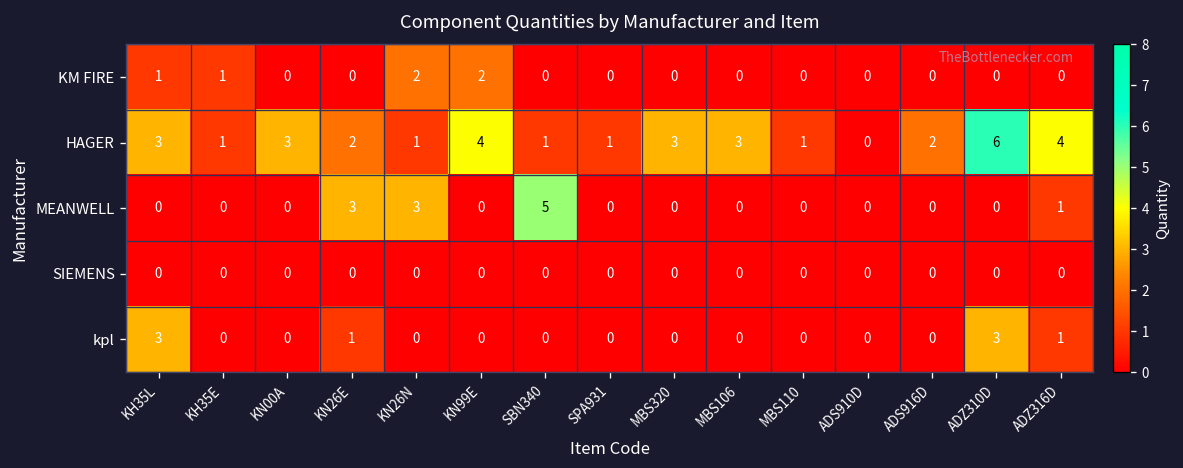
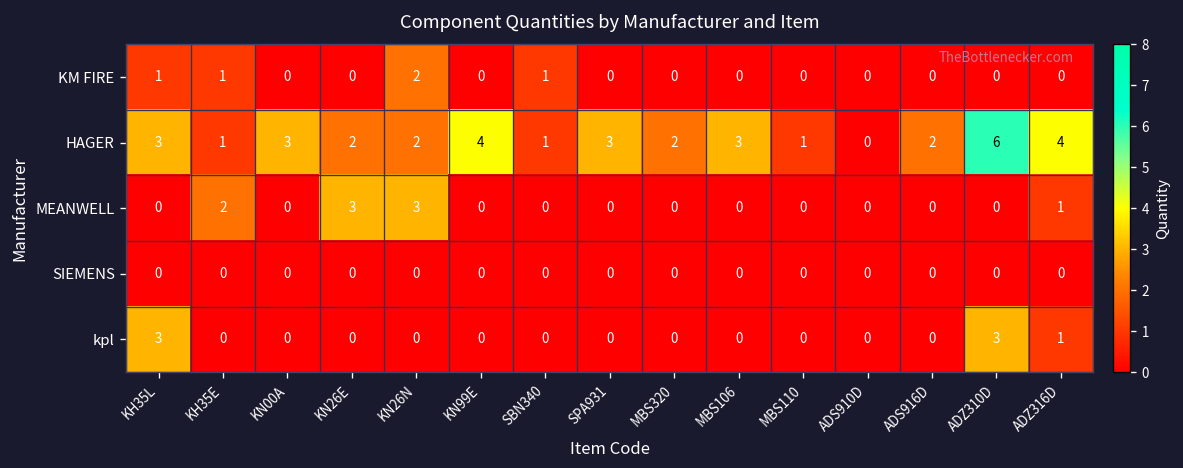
  {
    "KM FIRE": {
      "KH35L": 1,
      "KH35E": 1,
      "KN00A": 0,
      "KN26E": 0,
      "KN26N": 2,
-     "KN99E": 2,
-     "SBN340": 0,
+     "KN99E": 0,
+     "SBN340": 1,
      "SPA931": 0,
      "MBS320": 0,
      "MBS106": 0,
      "MBS110": 0,
      "ADS910D": 0,
      "ADS916D": 0,
      "ADZ316D": 0
    },
    "HAGER": {
      "KH35L": 3,
      "KH35E": 1,
      "KN00A": 3,
      "KN26E": 2,
-     "KN26N": 1,
+     "KN26N": 2,
      "KN99E": 4,
      "SBN340": 1,
-     "SPA931": 1,
-     "MBS320": 3,
+     "SPA931": 3,
+     "MBS320": 2,
      "MBS106": 3,
      "MBS110": 1,
      "ADS910D": 0,
      "ADS916D": 2,
      "ADZ310D": 6,
      "ADZ316D": 4
    },
    "MEANWELL": {
      "KH35L": 0,
-     "KH35E": 0,
+     "KH35E": 2,
      "KN00A": 0,
      "KN26E": 3,
      "KN26N": 3,
      "KN99E": 0,
-     "SBN340": 5,
+     "SBN340": 0,
      "SPA931": 0,
      "MBS320": 0,
      "MBS106": 0,
      "MBS110": 0,
      "ADS910D": 0,
      "ADS916D": 0,
      "ADZ310D": 0,
      "ADZ316D": 1
    },
    "SIEMENS": {
      "KH35L": 0,
      "KH35E": 0,
      "KN00A": 0,
      "KN26E": 0,
      "KN26N": 0,
      "KN99E": 0,
      "SBN340": 0,
      "SPA931": 0,
      "MBS320": 0,
      "MBS106": 0,
      "MBS110": 0,
      "ADS910D": 0,
      "ADS916D": 0,
      "ADZ310D": 0,
      "ADZ316D": 0
    },
    "kpl": {
      "KH35L": 3,
      "KH35E": 0,
      "KN00A": 0,
-     "KN26E": 1,
+     "KN26E": 0,
      "KN26N": 0,
      "KN99E": 0,
      "SBN340": 0,
      "SPA931": 0,
      "MBS320": 0,
      "MBS106": 0,
      "MBS110": 0,
      "ADS910D": 0,
      "ADS916D": 0,
      "ADZ310D": 3,
      "ADZ316D": 1
    }
  }
